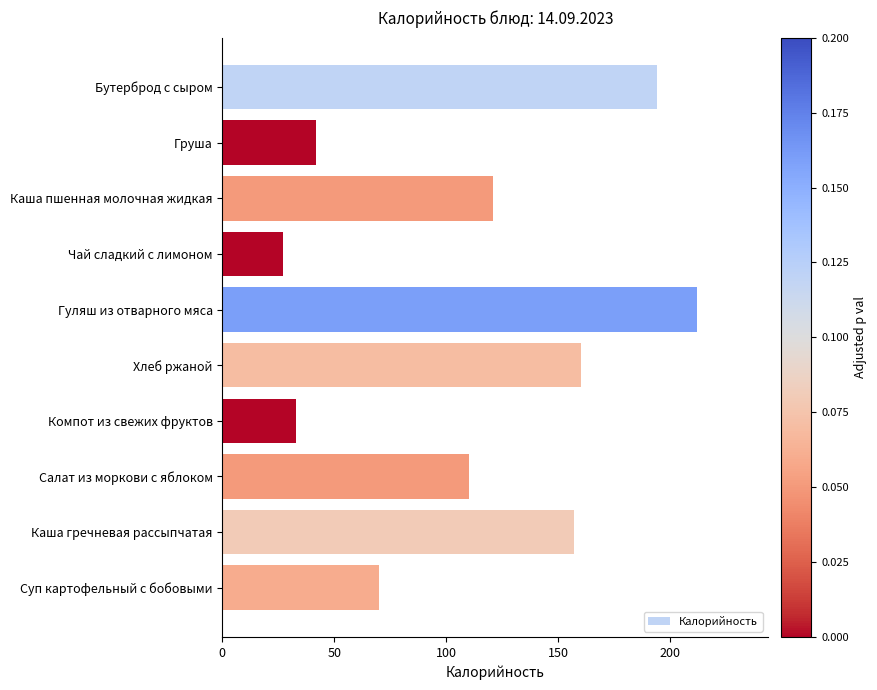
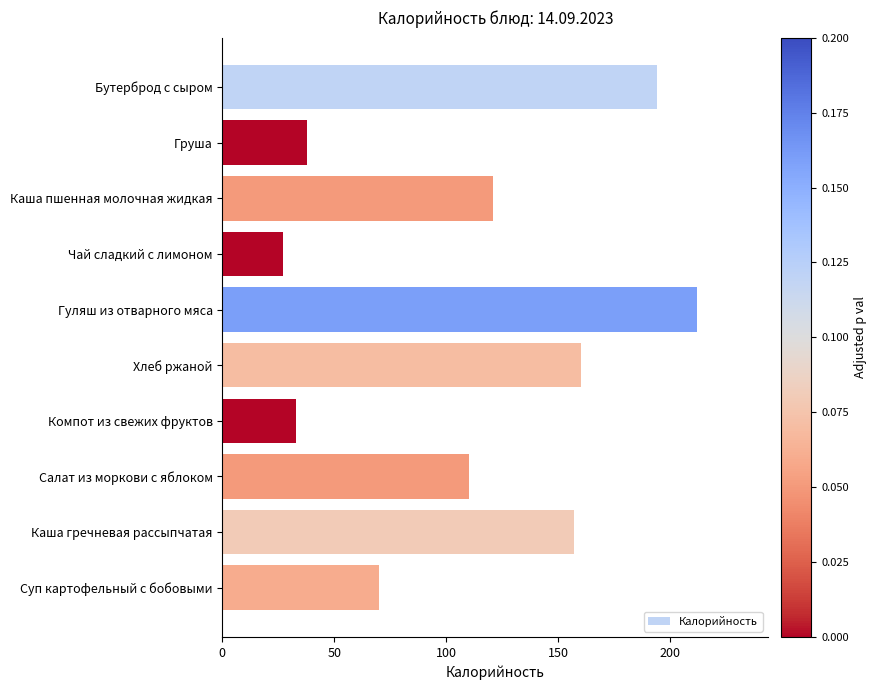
  {
    "Бутерброд с сыром": 194,
-   "Груша": 42,
+   "Груша": 38,
    "Каша пшенная молочная жидкая": 121,
    "Чай сладкий с лимоном": 27,
    "Гуляш из отварного мяса": 212,
    "Хлеб ржаной": 160,
    "Компот из свежих фруктов": 33,
    "Салат из моркови с яблоком": 110,
    "Каша гречневая рассыпчатая": 157,
    "Суп картофельный с бобовыми": 70
  }
